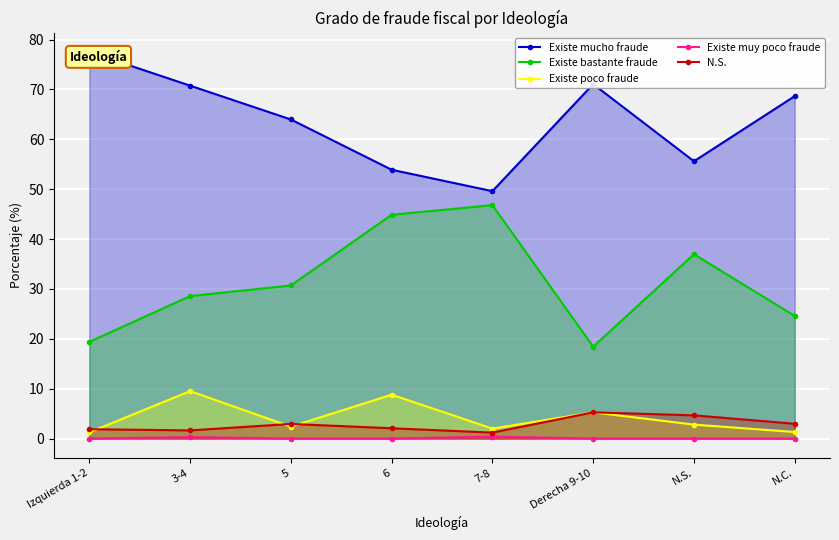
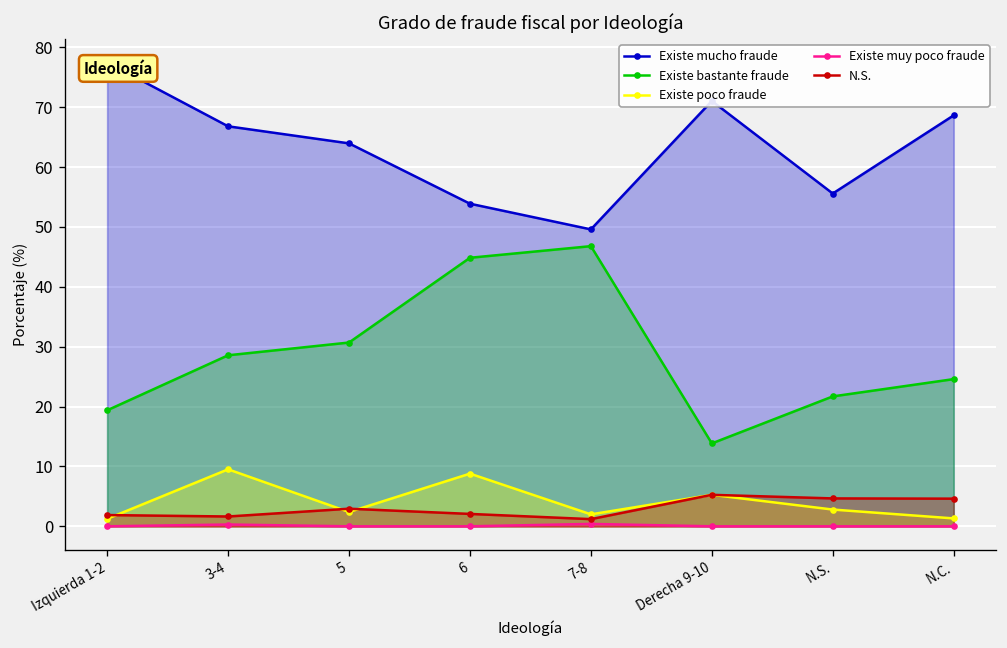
  {
    "Existe mucho fraude": {
-     "3-4": 71,
+     "3-4": 67,
      "5": 64,
      "6": 54,
      "7-8": 50,
      "N.S.": 56,
      "N.C.": 69
    },
    "Existe bastante fraude": {
      "Izquierda 1-2": 19,
      "3-4": 29,
      "5": 31,
      "6": 45,
      "7-8": 47,
-     "Derecha 9-10": 18,
-     "N.S.": 37,
+     "Derecha 9-10": 14,
+     "N.S.": 22,
      "N.C.": 25
    },
    "Existe poco fraude": {
      "Izquierda 1-2": 1,
      "3-4": 10,
      "5": 2,
      "6": 9,
      "7-8": 2,
      "N.S.": 3,
      "N.C.": 1
    },
    "Existe muy poco fraude": {
      "Izquierda 1-2": 0,
      "3-4": 0,
      "5": 0,
      "6": 0,
      "7-8": 0,
      "Derecha 9-10": 0,
      "N.S.": 0,
      "N.C.": 0
    },
    "N.S.": {
      "Izquierda 1-2": 2,
      "3-4": 2,
      "5": 3,
      "6": 2,
      "7-8": 1,
      "N.S.": 5,
-     "N.C.": 3
+     "N.C.": 5
    }
  }
